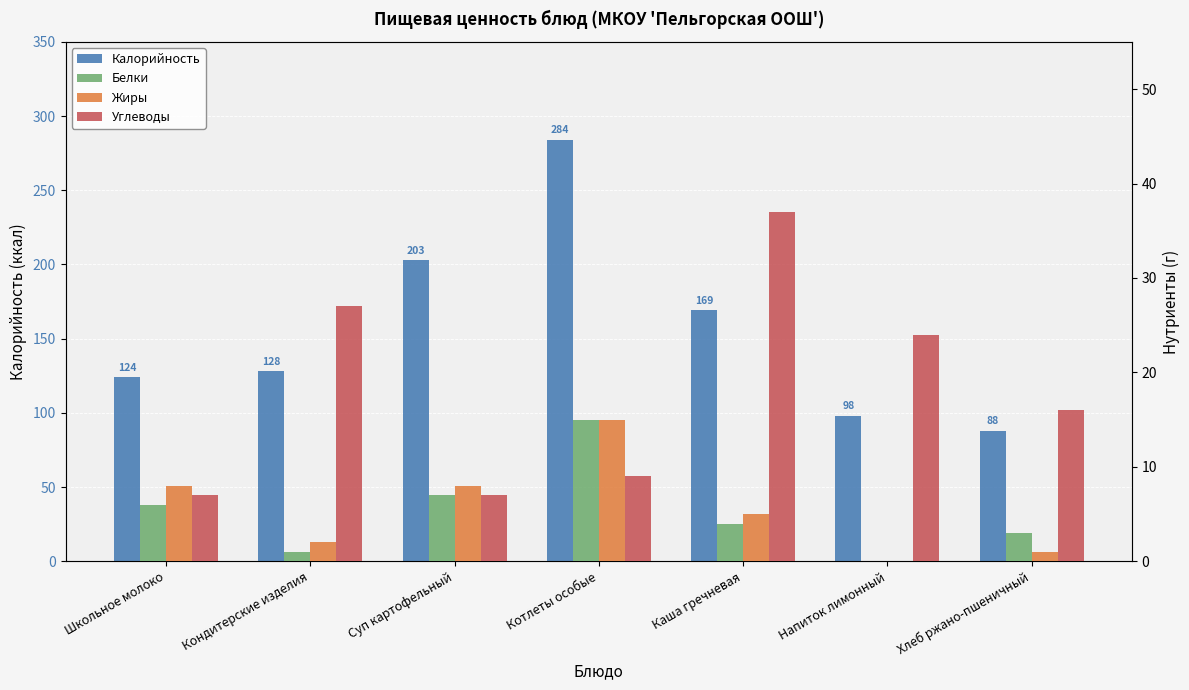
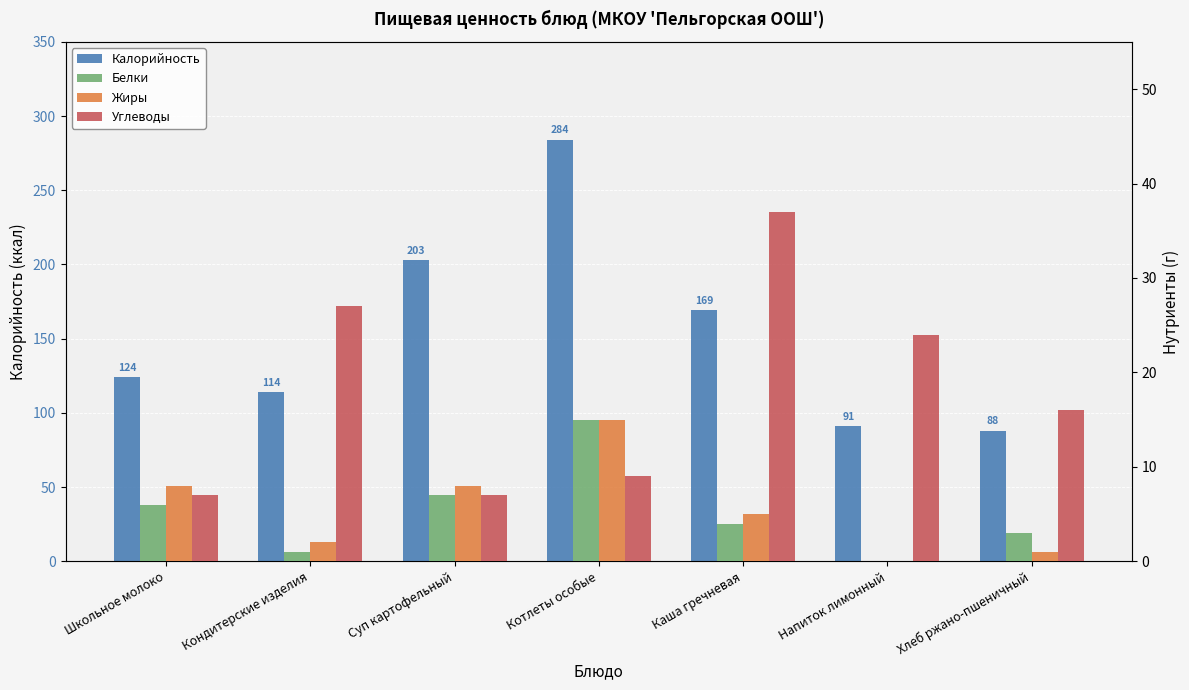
  {
    "Калорийность": {
      "Школьное молоко": 124,
-     "Кондитерские изделия": 128,
+     "Кондитерские изделия": 114,
      "Суп картофельный": 203,
      "Котлеты особые": 284,
      "Каша гречневая": 169,
-     "Напиток лимонный": 98,
+     "Напиток лимонный": 91,
      "Хлеб ржано-пшеничный": 88
    }
  }
